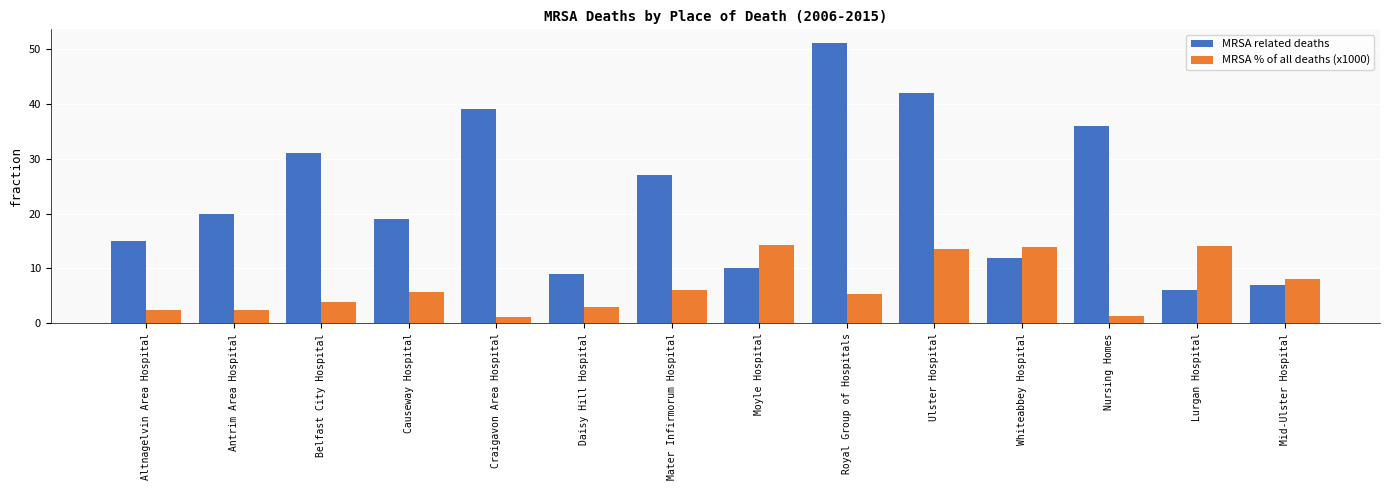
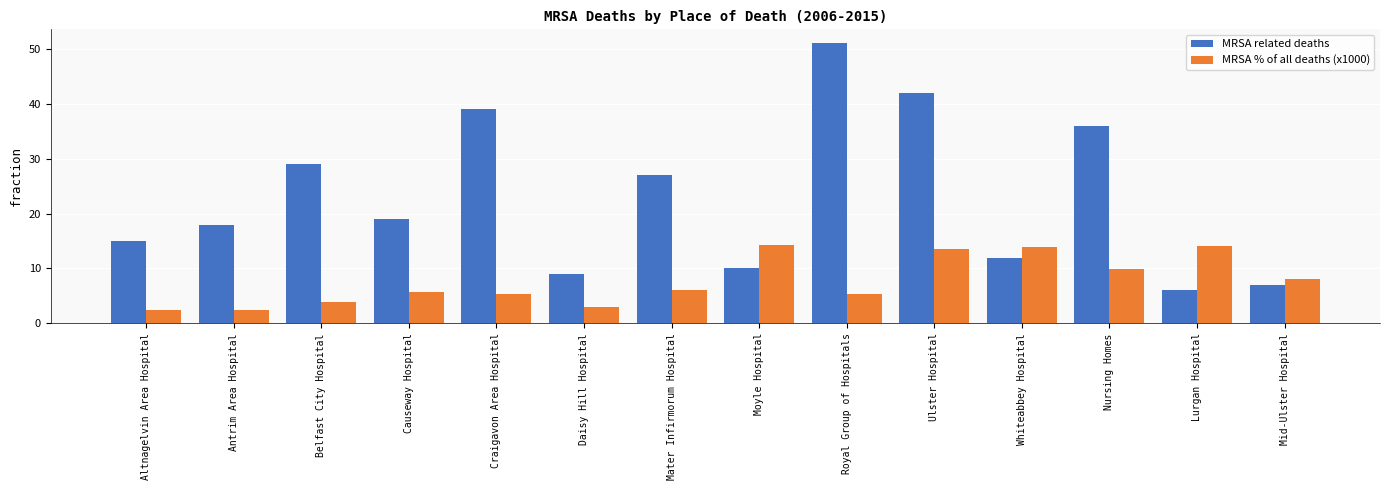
  {
    "MRSA related deaths": {
      "Altnagelvin Area Hospital": 15,
-     "Antrim Area Hospital": 20,
-     "Belfast City Hospital": 31,
+     "Antrim Area Hospital": 18,
+     "Belfast City Hospital": 29,
      "Causeway Hospital": 19,
      "Craigavon Area Hospital": 39,
      "Daisy Hill Hospital": 9,
      "Mater Infirmorum Hospital": 27,
      "Moyle Hospital": 10,
      "Royal Group of Hospitals": 51,
      "Ulster Hospital": 42,
      "Whiteabbey Hospital": 12,
      "Nursing Homes": 36,
      "Lurgan Hospital": 6,
      "Mid-Ulster Hospital": 7
    },
    "MRSA % of all deaths (x1000)": {
      "Altnagelvin Area Hospital": 2,
      "Antrim Area Hospital": 2,
      "Belfast City Hospital": 4,
      "Causeway Hospital": 6,
-     "Craigavon Area Hospital": 1,
+     "Craigavon Area Hospital": 5,
      "Daisy Hill Hospital": 3,
      "Mater Infirmorum Hospital": 6,
      "Moyle Hospital": 14,
      "Royal Group of Hospitals": 5,
      "Ulster Hospital": 14,
      "Whiteabbey Hospital": 14,
-     "Nursing Homes": 1,
+     "Nursing Homes": 10,
      "Lurgan Hospital": 14,
      "Mid-Ulster Hospital": 8
    }
  }
